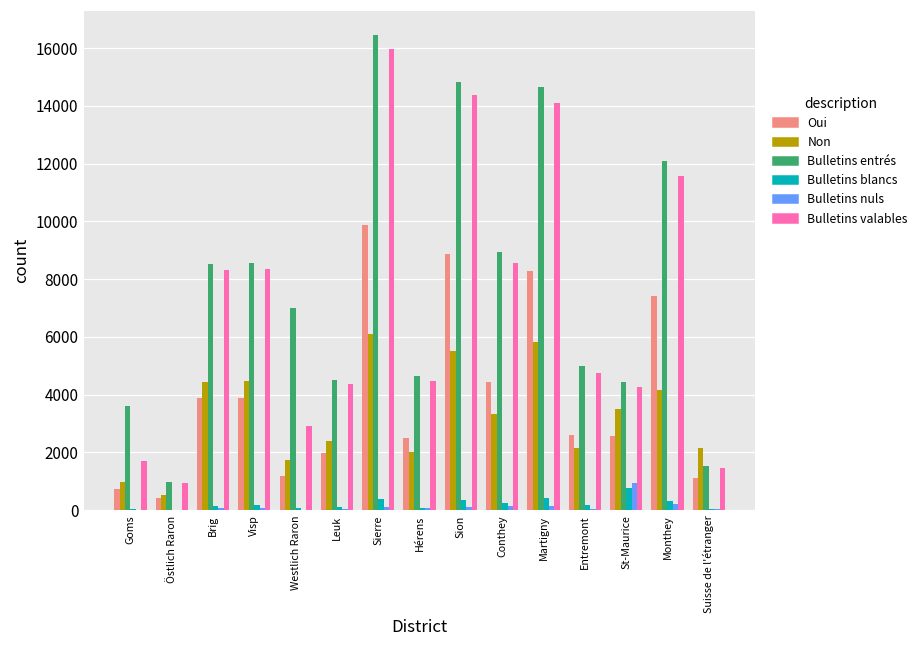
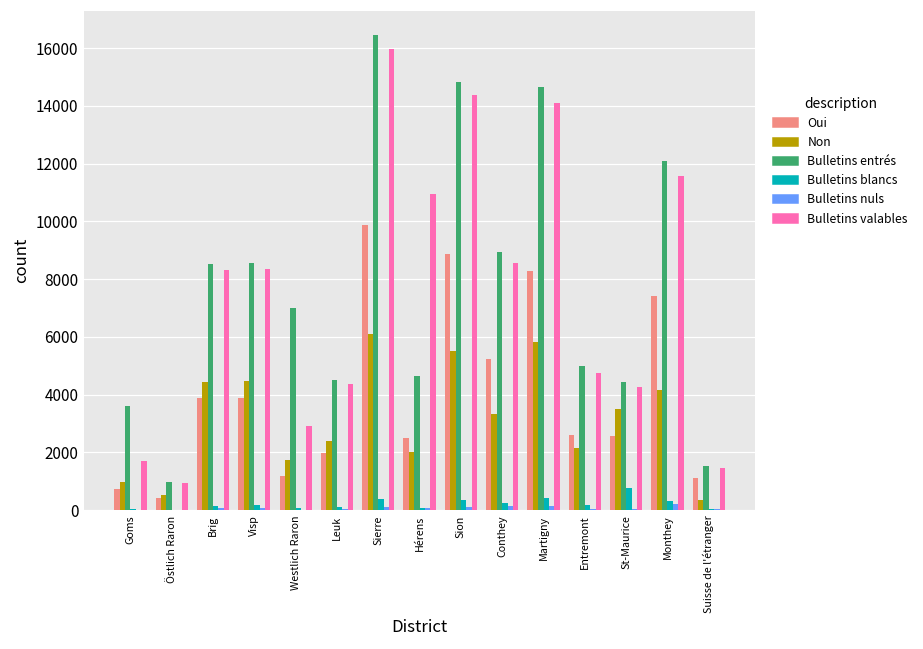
  {
    "Oui": {
      "Goms": 700,
      "Östlich Raron": 400,
      "Brig": 3900,
      "Visp": 3900,
      "Westlich Raron": 1200,
      "Leuk": 2000,
      "Sierre": 9900,
      "Hérens": 2500,
      "Sion": 8900,
-     "Conthey": 4400,
+     "Conthey": 5200,
      "Martigny": 8300,
      "Entremont": 2600,
      "St-Maurice": 2600,
      "Monthey": 7400,
      "Suisse de l'étranger": 1100
    },
    "Non": {
      "Goms": 1000,
      "Östlich Raron": 500,
      "Brig": 4400,
      "Visp": 4500,
      "Westlich Raron": 1700,
      "Leuk": 2400,
      "Sierre": 6100,
      "Hérens": 2000,
      "Sion": 5500,
      "Conthey": 3300,
      "Martigny": 5800,
      "Entremont": 2200,
      "St-Maurice": 3500,
      "Monthey": 4200,
-     "Suisse de l'étranger": 2100
+     "Suisse de l'étranger": 300
    },
    "Bulletins entrés": {
      "Goms": 3600,
      "Östlich Raron": 1000,
      "Brig": 8500,
      "Visp": 8600,
      "Westlich Raron": 7000,
      "Leuk": 4500,
      "Sierre": 16500,
      "Hérens": 4600,
      "Sion": 14800,
      "Conthey": 8900,
      "Martigny": 14700,
      "Entremont": 5000,
      "St-Maurice": 4400,
      "Monthey": 12100,
      "Suisse de l'étranger": 1500
    },
    "Bulletins blancs": {
      "Brig": 100,
      "Visp": 200,
      "Sierre": 400,
      "Sion": 400,
      "Conthey": 200,
      "Martigny": 400,
      "Entremont": 200,
      "St-Maurice": 800,
      "Monthey": 300
    },
    "Bulletins nuls": {
      "Sierre": 100,
      "Sion": 100,
      "Conthey": 100,
      "Martigny": 100,
-     "St-Maurice": 900,
+     "St-Maurice": 0,
      "Monthey": 200
    },
    "Bulletins valables": {
      "Goms": 1700,
      "Östlich Raron": 900,
      "Brig": 8300,
      "Visp": 8300,
      "Westlich Raron": 2900,
      "Leuk": 4400,
      "Sierre": 16000,
-     "Hérens": 4500,
+     "Hérens": 11000,
      "Sion": 14400,
      "Conthey": 8600,
      "Martigny": 14100,
      "Entremont": 4800,
      "St-Maurice": 4300,
      "Monthey": 11600,
      "Suisse de l'étranger": 1500
    }
  }
